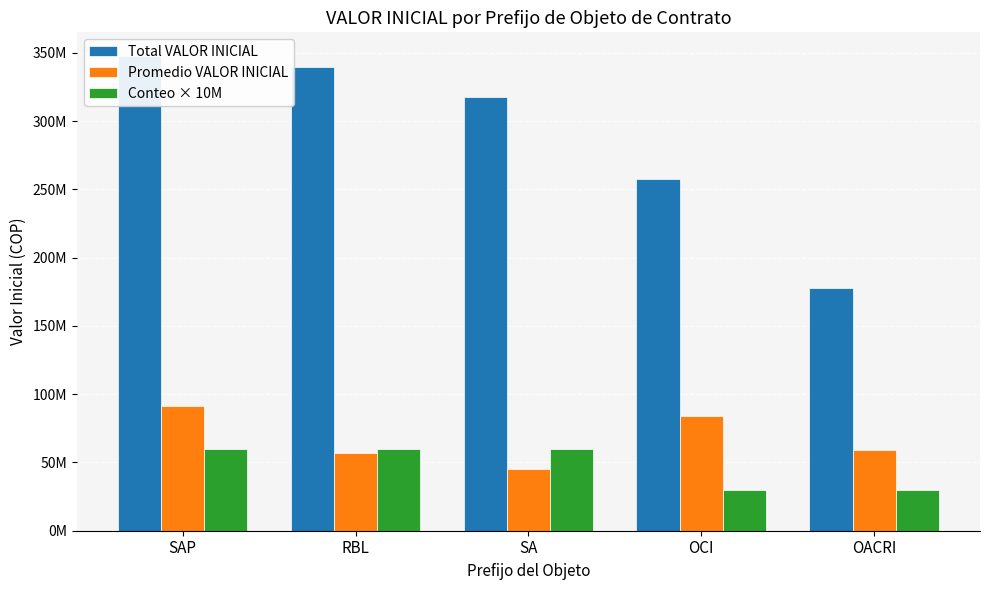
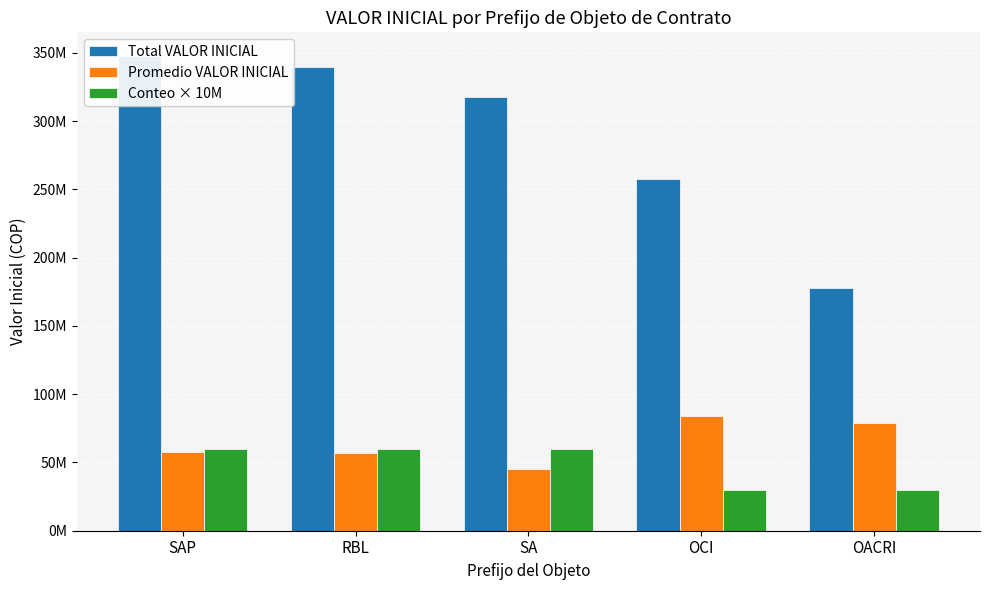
  {
    "Total VALOR INICIAL": {
      "RBL": 340000000,
      "SA": 318000000,
      "OCI": 258000000,
      "OACRI": 178000000
    },
    "Promedio VALOR INICIAL": {
-     "SAP": 91000000,
+     "SAP": 58000000,
      "RBL": 57000000,
      "SA": 45000000,
      "OCI": 84000000,
-     "OACRI": 59000000
+     "OACRI": 79000000
    },
    "Conteo × 10M": {
      "SAP": 60000000,
      "RBL": 60000000,
      "SA": 60000000,
      "OCI": 30000000,
      "OACRI": 30000000
    }
  }
